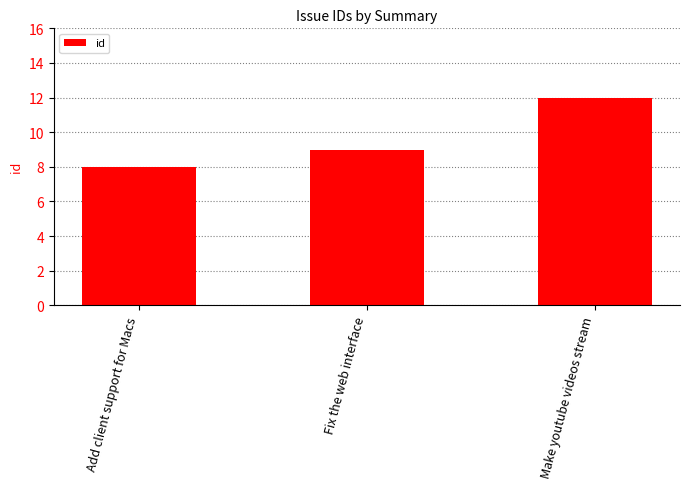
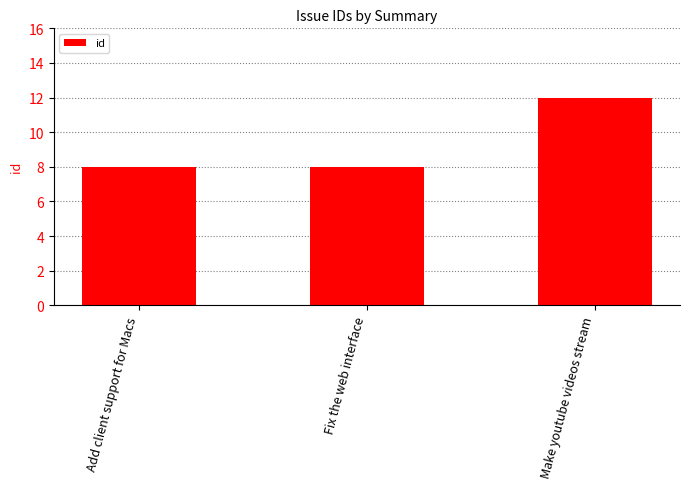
  {
    "Add client support for Macs": 8,
-   "Fix the web interface": 9,
+   "Fix the web interface": 8,
    "Make youtube videos stream": 12
  }
